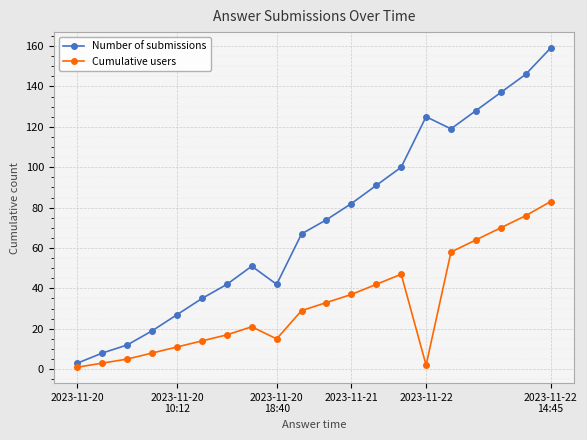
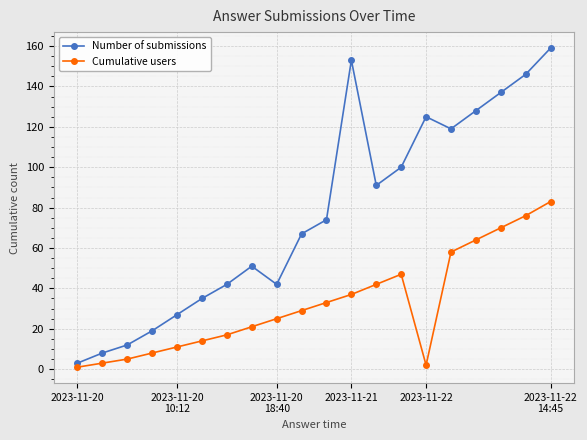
  {
    "Number of submissions": {
      "2023-11-20": 3,
      "2023-11-20 10:12": 27,
      "2023-11-20 18:40": 42,
-     "2023-11-21": 82,
+     "2023-11-21": 153,
      "2023-11-22": 125,
      "2023-11-22 14:45": 159
    },
    "Cumulative users": {
      "2023-11-20": 1,
      "2023-11-20 10:12": 11,
-     "2023-11-20 18:40": 15,
+     "2023-11-20 18:40": 25,
      "2023-11-21": 37,
      "2023-11-22": 2,
      "2023-11-22 14:45": 83
    }
  }
